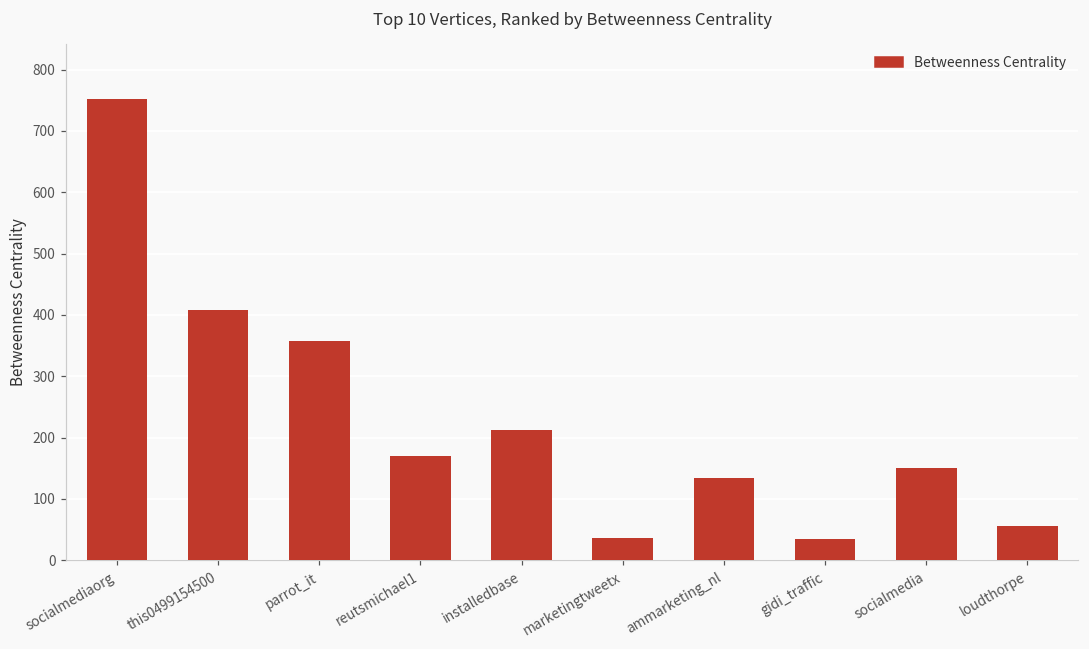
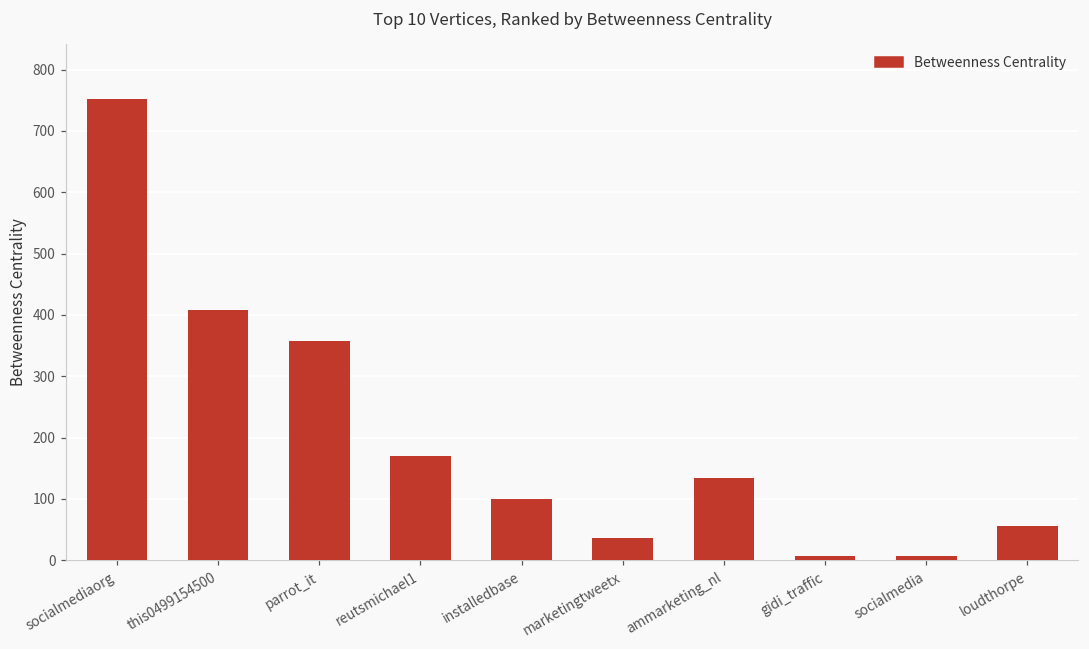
  {
    "socialmediaorg": 750,
    "this0499154500": 410,
    "parrot_it": 360,
    "reutsmichael1": 170,
-   "installedbase": 210,
+   "installedbase": 100,
    "marketingtweetx": 40,
    "ammarketing_nl": 130,
-   "gidi_traffic": 30,
-   "socialmedia": 150,
+   "gidi_traffic": 10,
+   "socialmedia": 10,
    "loudthorpe": 60
  }
